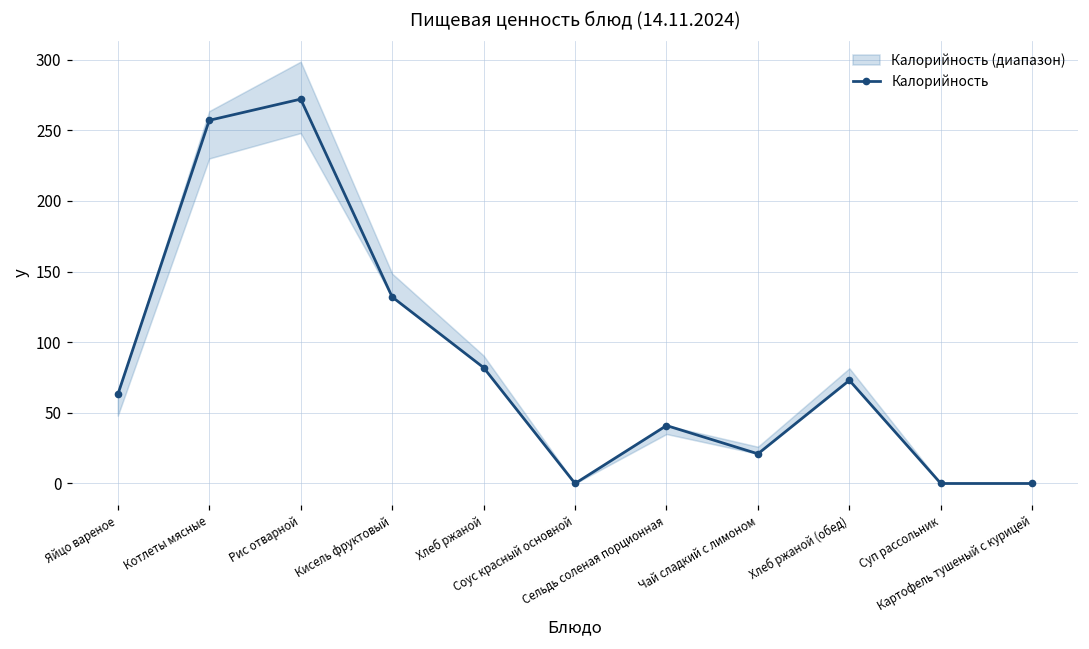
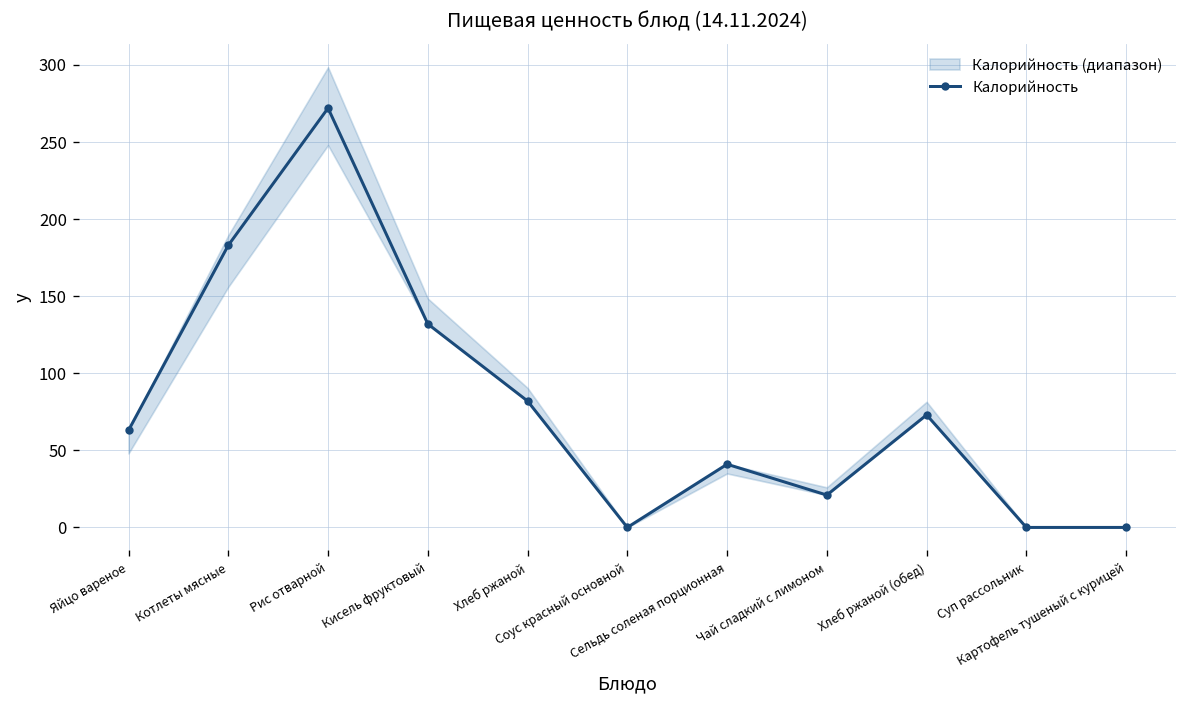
  {
    "Калорийность": {
-     "Котлеты мясные": 257,
+     "Котлеты мясные": 183,
      "Рис отварной": 272,
      "Кисель фруктовый": 132,
      "Хлеб ржаной": 82,
      "Чай сладкий с лимоном": 21,
      "Хлеб ржаной (обед)": 73
    }
  }
